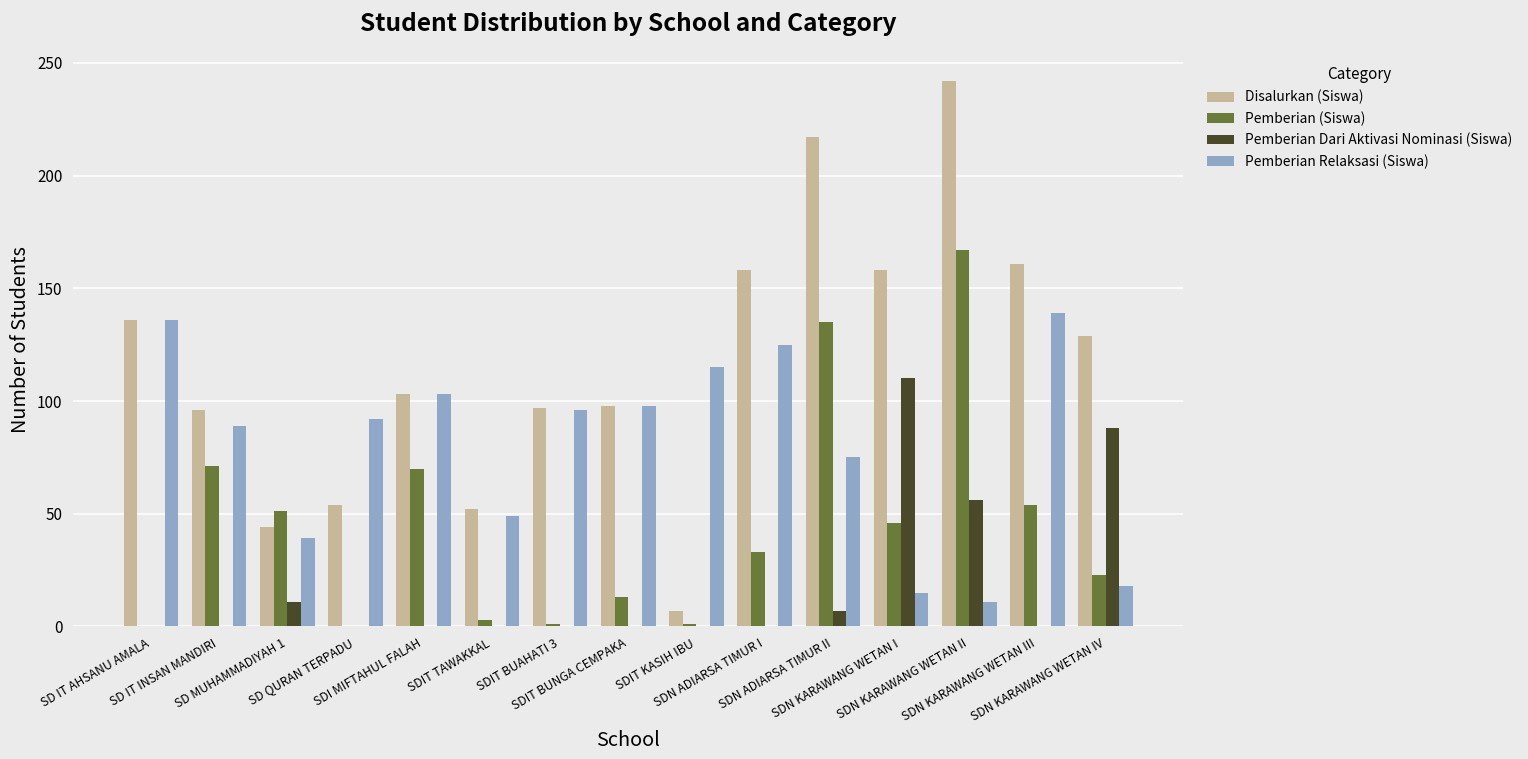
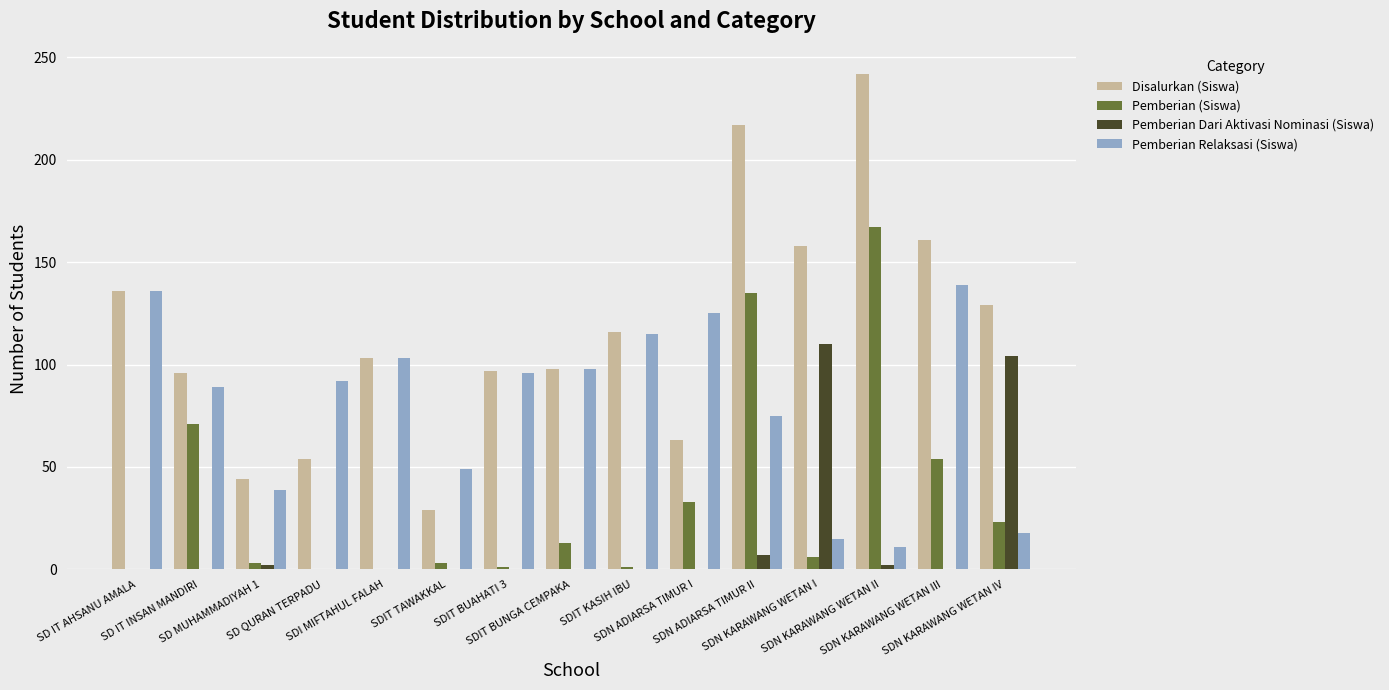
  {
    "Disalurkan (Siswa)": {
      "SD IT AHSANU AMALA": 136,
      "SD IT INSAN MANDIRI": 96,
      "SD MUHAMMADIYAH 1": 44,
      "SD QURAN TERPADU": 54,
      "SDI MIFTAHUL FALAH": 103,
-     "SDIT TAWAKKAL": 52,
+     "SDIT TAWAKKAL": 29,
      "SDIT BUAHATI 3": 97,
      "SDIT BUNGA CEMPAKA": 98,
-     "SDIT KASIH IBU": 7,
-     "SDN ADIARSA TIMUR I": 158,
+     "SDIT KASIH IBU": 116,
+     "SDN ADIARSA TIMUR I": 63,
      "SDN ADIARSA TIMUR II": 217,
      "SDN KARAWANG WETAN I": 158,
      "SDN KARAWANG WETAN II": 242,
      "SDN KARAWANG WETAN III": 161,
      "SDN KARAWANG WETAN IV": 129
    },
    "Pemberian (Siswa)": {
      "SD IT AHSANU AMALA": 0,
      "SD IT INSAN MANDIRI": 71,
-     "SD MUHAMMADIYAH 1": 51,
+     "SD MUHAMMADIYAH 1": 3,
      "SD QURAN TERPADU": 0,
-     "SDI MIFTAHUL FALAH": 70,
+     "SDI MIFTAHUL FALAH": 0,
      "SDIT TAWAKKAL": 3,
      "SDIT BUNGA CEMPAKA": 13,
      "SDN ADIARSA TIMUR I": 33,
      "SDN ADIARSA TIMUR II": 135,
-     "SDN KARAWANG WETAN I": 46,
+     "SDN KARAWANG WETAN I": 6,
      "SDN KARAWANG WETAN II": 167,
      "SDN KARAWANG WETAN III": 54,
      "SDN KARAWANG WETAN IV": 23
    },
    "Pemberian Dari Aktivasi Nominasi (Siswa)": {
      "SD IT AHSANU AMALA": 0,
      "SD IT INSAN MANDIRI": 0,
-     "SD MUHAMMADIYAH 1": 11,
+     "SD MUHAMMADIYAH 1": 2,
      "SD QURAN TERPADU": 0,
      "SDI MIFTAHUL FALAH": 0,
      "SDIT TAWAKKAL": 0,
      "SDIT BUAHATI 3": 0,
      "SDIT BUNGA CEMPAKA": 0,
      "SDIT KASIH IBU": 0,
      "SDN ADIARSA TIMUR I": 0,
      "SDN ADIARSA TIMUR II": 7,
      "SDN KARAWANG WETAN I": 110,
-     "SDN KARAWANG WETAN II": 56,
+     "SDN KARAWANG WETAN II": 2,
      "SDN KARAWANG WETAN III": 0,
-     "SDN KARAWANG WETAN IV": 88
+     "SDN KARAWANG WETAN IV": 104
    },
    "Pemberian Relaksasi (Siswa)": {
      "SD IT AHSANU AMALA": 136,
      "SD IT INSAN MANDIRI": 89,
      "SD MUHAMMADIYAH 1": 39,
      "SD QURAN TERPADU": 92,
      "SDI MIFTAHUL FALAH": 103,
      "SDIT TAWAKKAL": 49,
      "SDIT BUAHATI 3": 96,
      "SDIT BUNGA CEMPAKA": 98,
      "SDIT KASIH IBU": 115,
      "SDN ADIARSA TIMUR I": 125,
      "SDN ADIARSA TIMUR II": 75,
      "SDN KARAWANG WETAN I": 15,
      "SDN KARAWANG WETAN II": 11,
      "SDN KARAWANG WETAN III": 139,
      "SDN KARAWANG WETAN IV": 18
    }
  }
